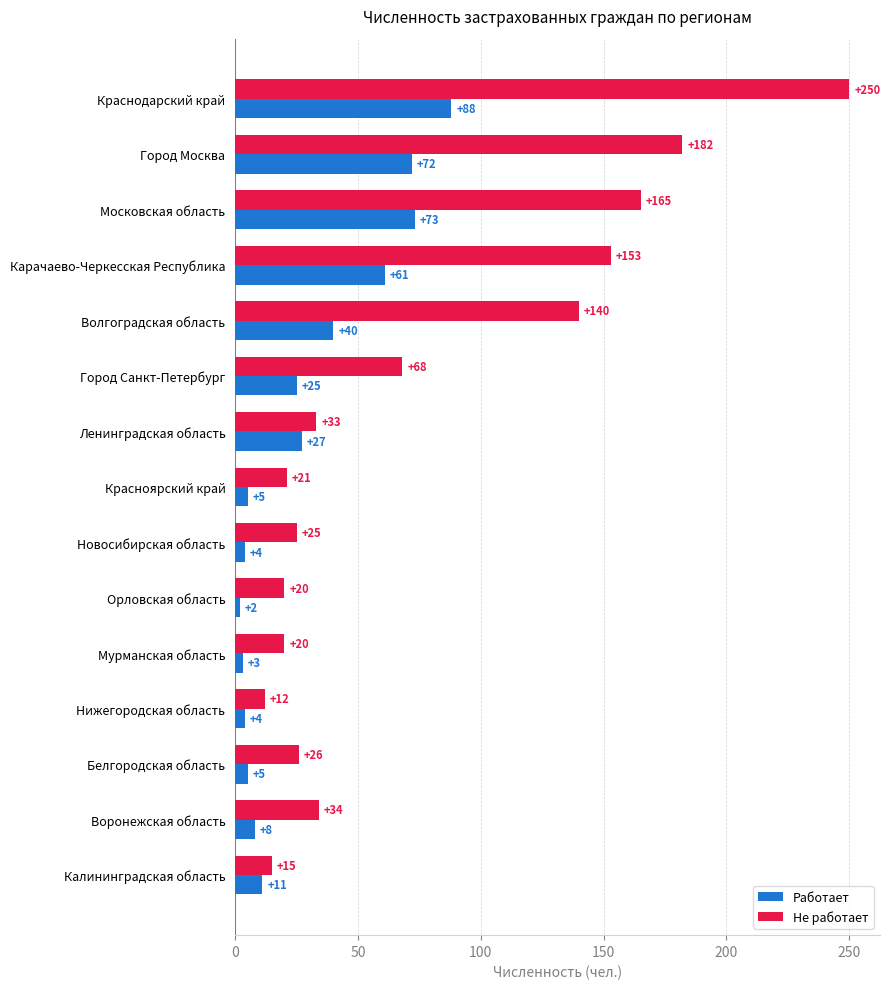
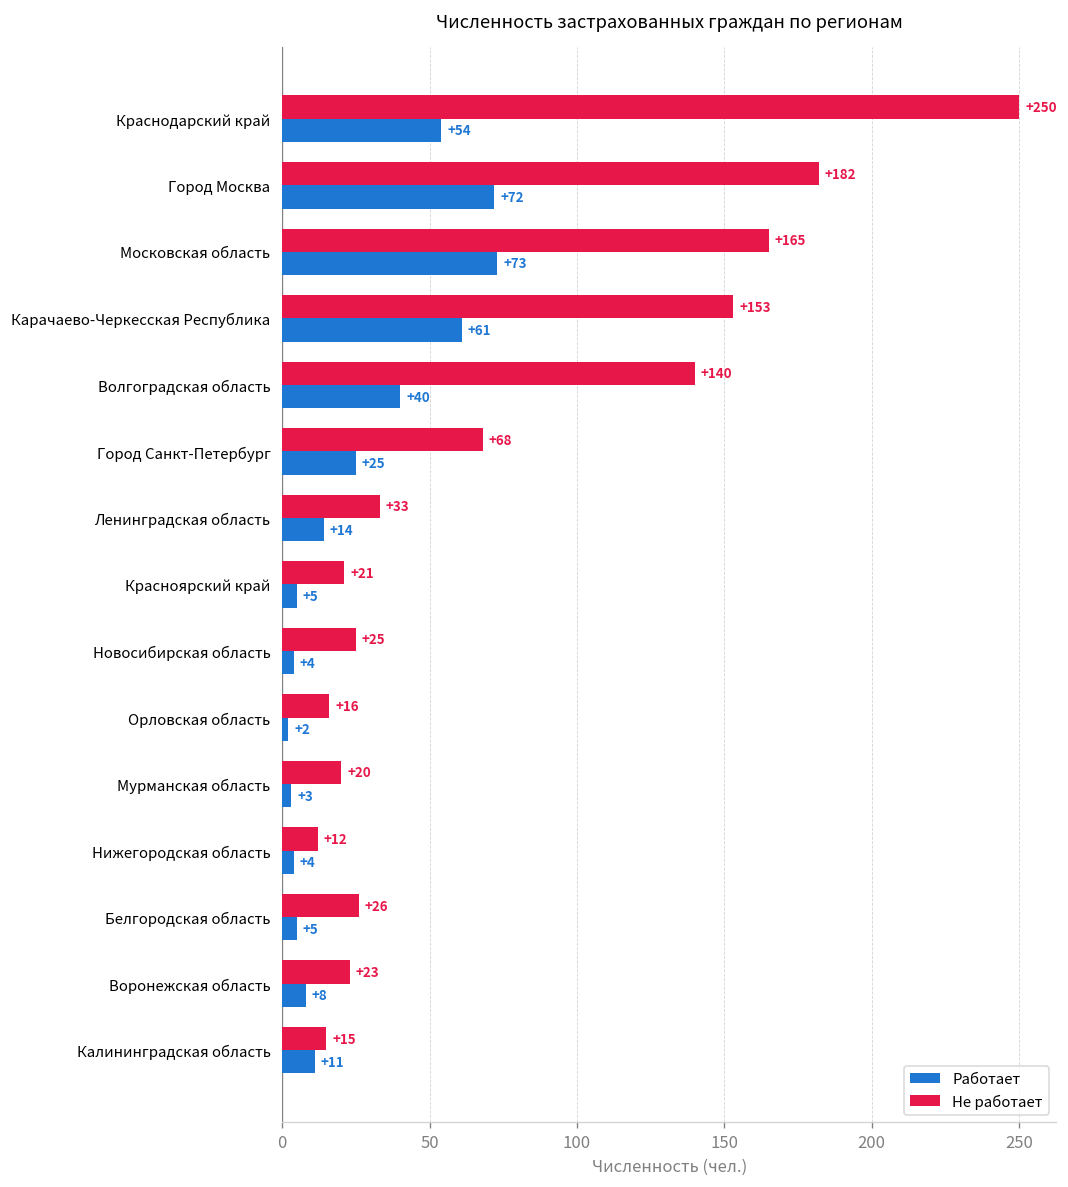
  {
    "Работает": {
-     "Краснодарский край": "+88",
+     "Краснодарский край": "+54",
      "Город Москва": "+72",
      "Московская область": "+73",
      "Карачаево-Черкесская Республика": "+61",
      "Волгоградская область": "+40",
      "Город Санкт-Петербург": "+25",
-     "Ленинградская область": "+27",
+     "Ленинградская область": "+14",
      "Красноярский край": "+5",
      "Новосибирская область": "+4",
      "Орловская область": "+2",
      "Мурманская область": "+3",
      "Нижегородская область": "+4",
      "Белгородская область": "+5",
      "Воронежская область": "+8",
      "Калининградская область": "+11"
    },
    "Не работает": {
      "Краснодарский край": "+250",
      "Город Москва": "+182",
      "Московская область": "+165",
      "Карачаево-Черкесская Республика": "+153",
      "Волгоградская область": "+140",
      "Город Санкт-Петербург": "+68",
      "Ленинградская область": "+33",
      "Красноярский край": "+21",
      "Новосибирская область": "+25",
-     "Орловская область": "+20",
+     "Орловская область": "+16",
      "Мурманская область": "+20",
      "Нижегородская область": "+12",
      "Белгородская область": "+26",
-     "Воронежская область": "+34",
+     "Воронежская область": "+23",
      "Калининградская область": "+15"
    }
  }
